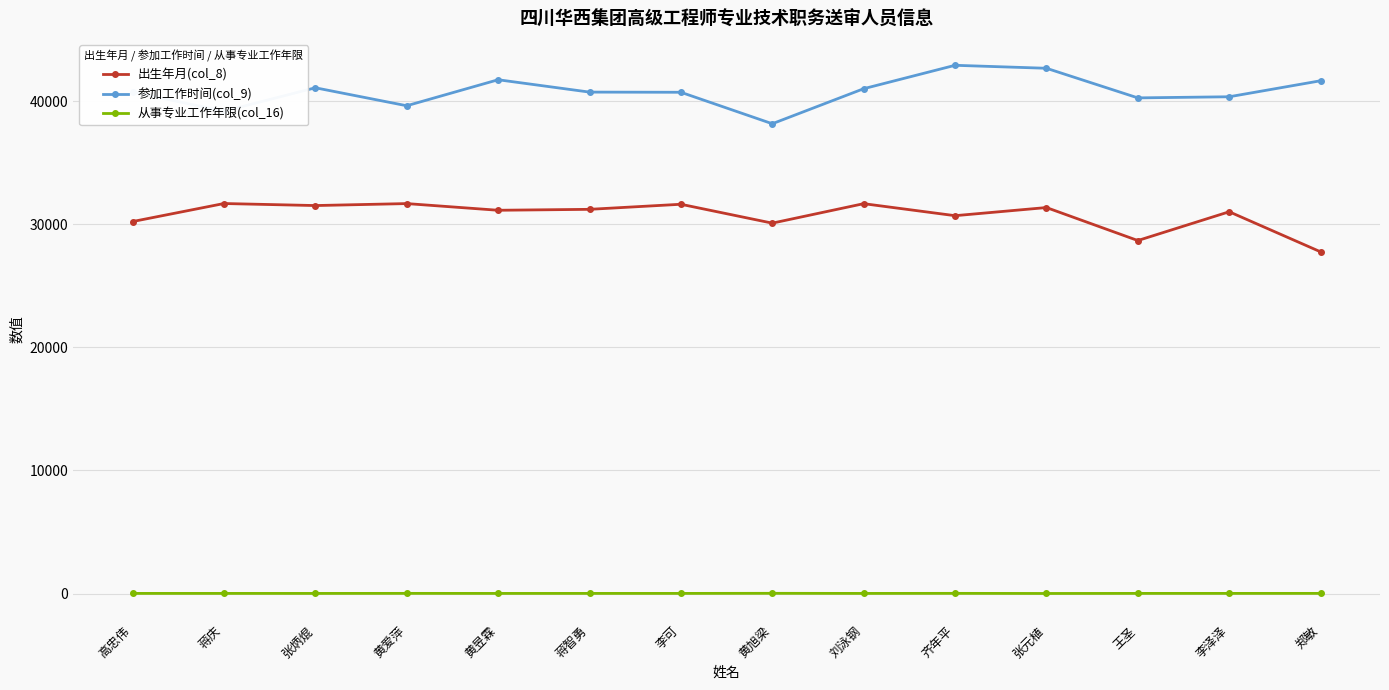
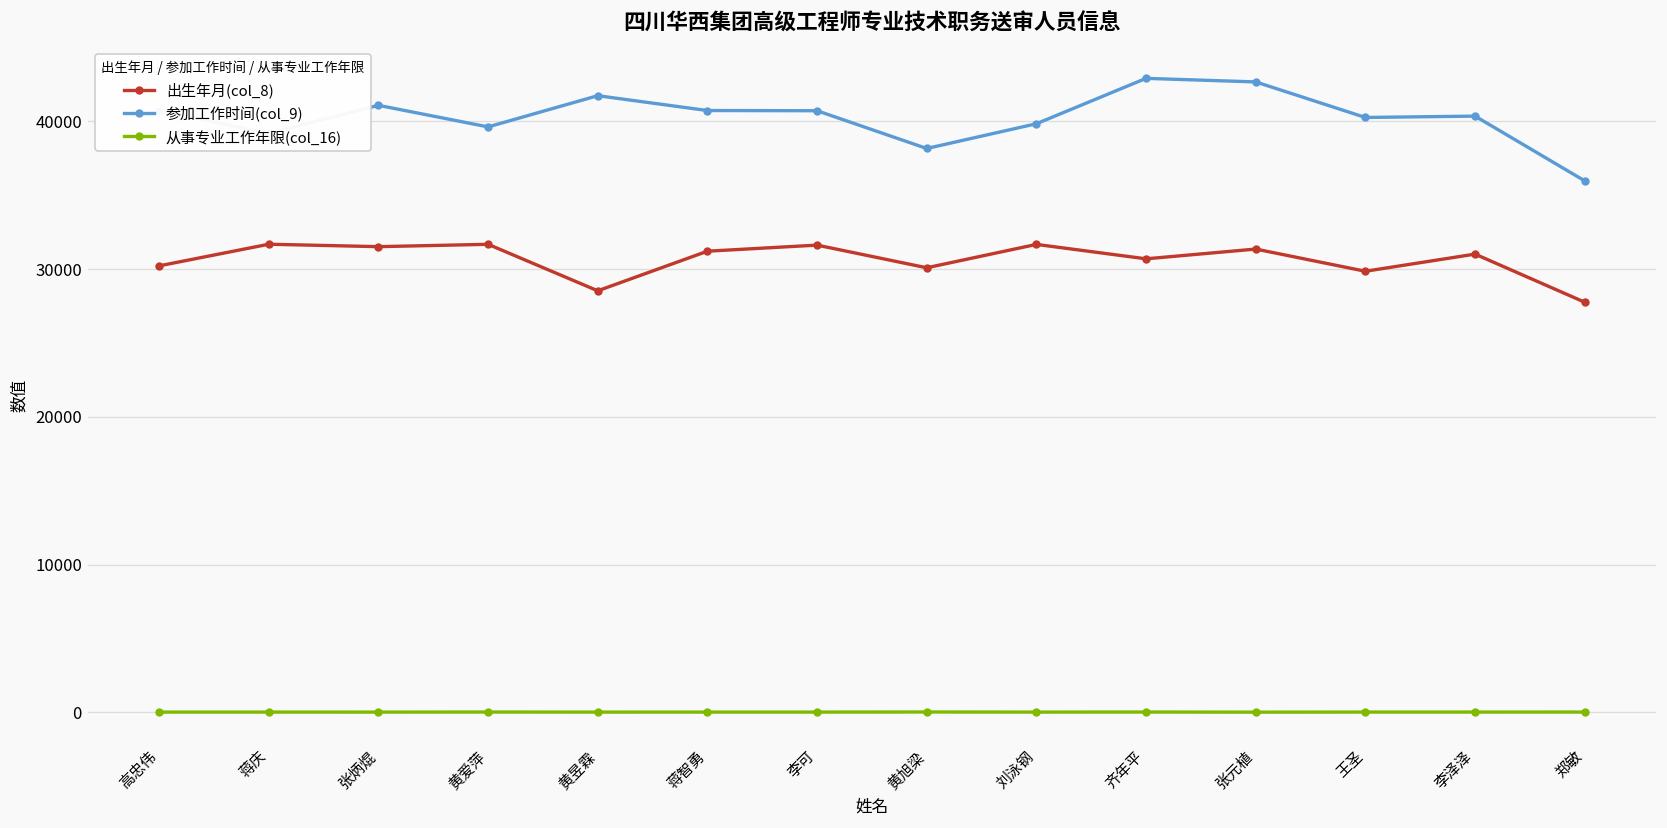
  {
    "出生年月(col_8)": {
      "高忠伟": 30200,
      "蒋庆": 31700,
      "张炳焜": 31500,
      "黄爱萍": 31700,
-     "黄昱霖": 31100,
+     "黄昱霖": 28500,
      "蒋智勇": 31200,
      "李可": 31600,
      "黄旭梁": 30100,
      "刘泳钢": 31700,
      "齐年平": 30700,
      "张元植": 31400,
-     "王圣": 28700,
+     "王圣": 29900,
      "李泽泽": 31000,
      "郑敏": 27800
    },
    "参加工作时间(col_9)": {
      "张炳焜": 41100,
      "黄爱萍": 39600,
      "黄昱霖": 41700,
      "蒋智勇": 40700,
      "李可": 40700,
      "黄旭梁": 38200,
-     "刘泳钢": 41000,
+     "刘泳钢": 39800,
      "齐年平": 42900,
      "张元植": 42700,
      "王圣": 40300,
      "李泽泽": 40400,
-     "郑敏": 41700
+     "郑敏": 36000
    },
    "从事专业工作年限(col_16)": {
      "高忠伟": 0,
      "蒋庆": 0,
      "张炳焜": 0,
      "黄爱萍": 0,
      "黄昱霖": 0,
      "蒋智勇": 0,
      "李可": 0,
      "黄旭梁": 0,
      "刘泳钢": 0,
      "齐年平": 0,
      "张元植": 0,
      "王圣": 0,
      "李泽泽": 0,
      "郑敏": 0
    }
  }
